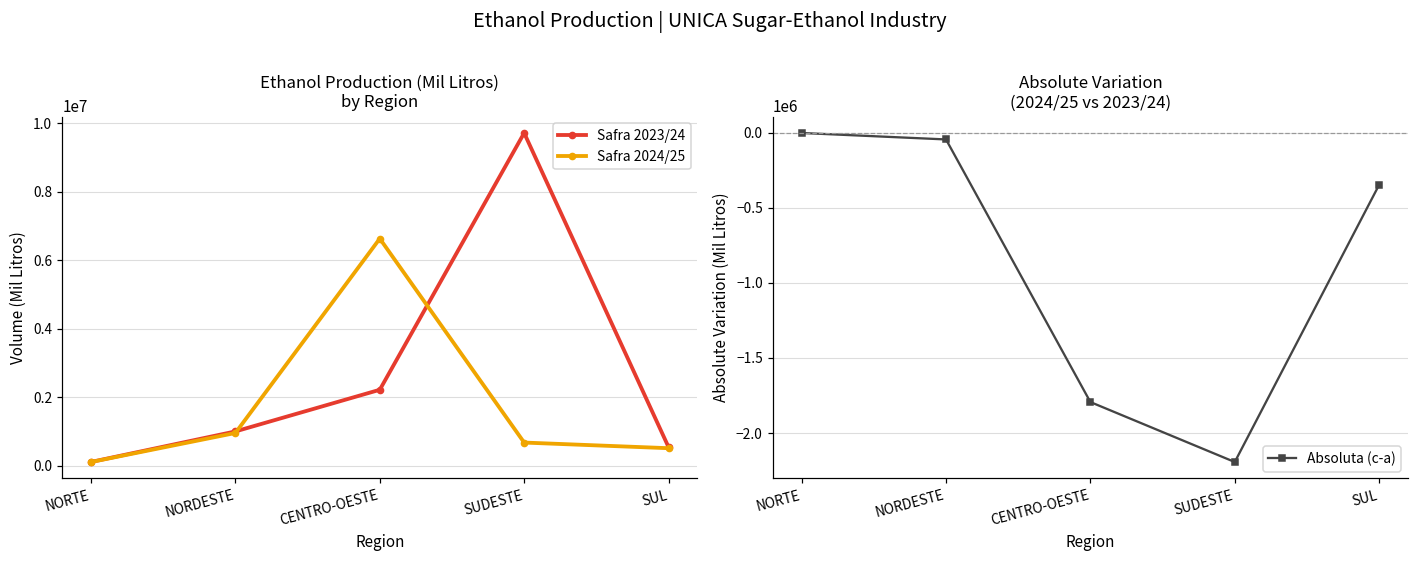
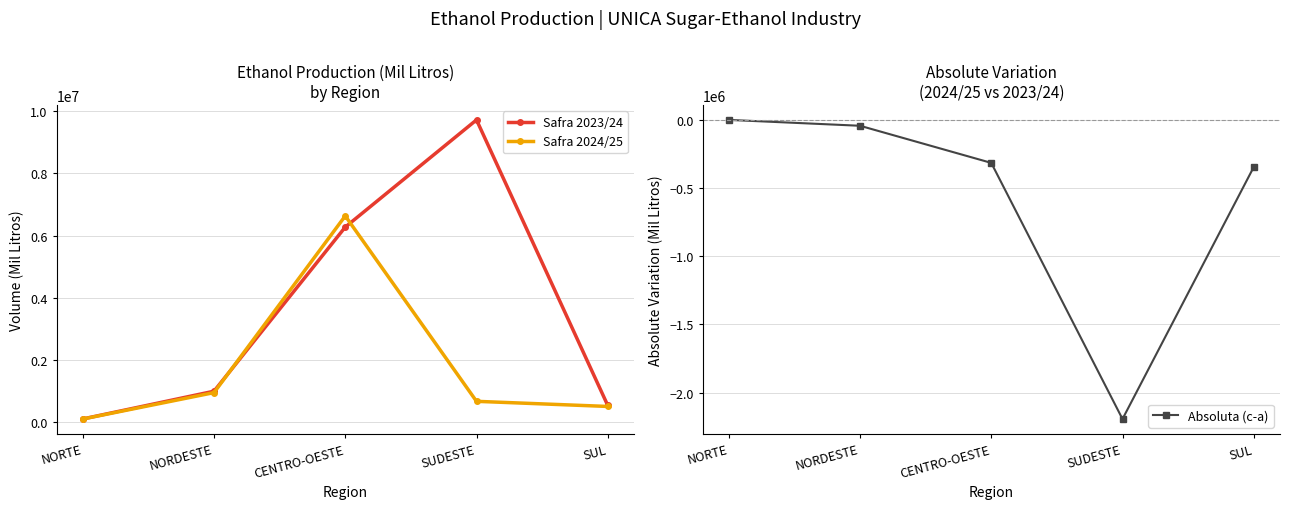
  {
    "Ethanol Production (Mil Litros) by Region": {
      "Safra 2023/24": {
-       "CENTRO-OESTE": 2200000,
+       "CENTRO-OESTE": 6300000,
        "SUDESTE": 9700000
      },
      "Safra 2024/25": {
        "CENTRO-OESTE": 6600000,
        "SUDESTE": 700000
      }
    },
    "Absolute Variation (2024/25 vs 2023/24)": {
      "NORTE": 0,
      "NORDESTE": -50000,
-     "CENTRO-OESTE": -1790000,
+     "CENTRO-OESTE": -320000,
      "SUDESTE": -2190000,
      "SUL": -350000
    }
  }
